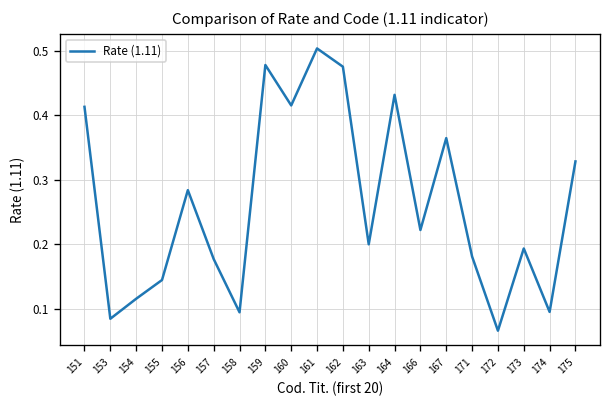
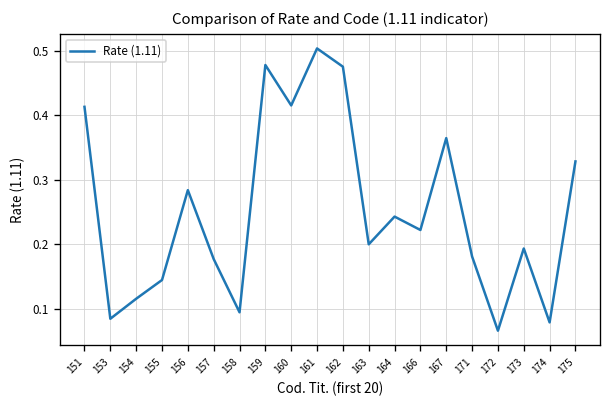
  {
    "151": 0.41,
    "153": 0.08,
    "154": 0.12,
    "155": 0.14,
    "156": 0.28,
    "157": 0.18,
    "158": 0.09,
    "159": 0.48,
    "160": 0.42,
    "161": 0.50,
    "162": 0.48,
    "163": 0.20,
-   "164": 0.43,
+   "164": 0.24,
    "166": 0.22,
    "167": 0.36,
    "171": 0.18,
    "172": 0.07,
    "173": 0.19,
-   "174": 0.10,
+   "174": 0.08,
    "175": 0.33
  }
